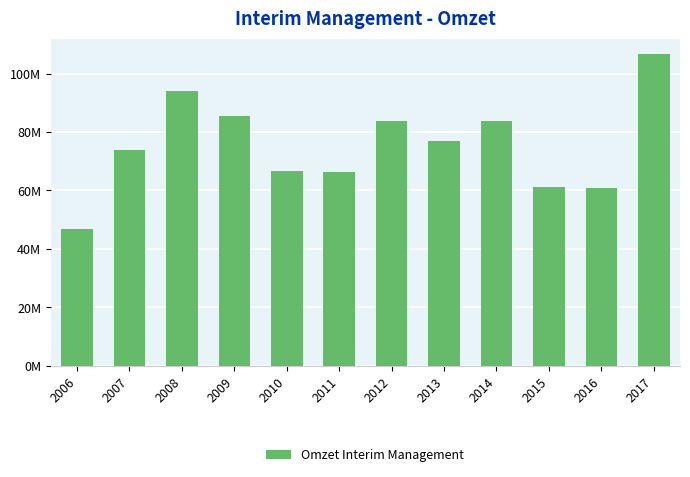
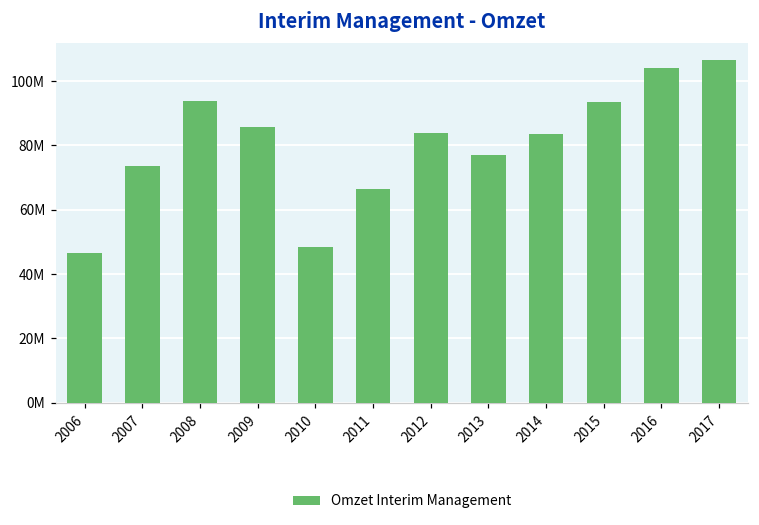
  {
    "2006": 47000000,
    "2007": 74000000,
    "2008": 94000000,
    "2009": 86000000,
-   "2010": 67000000,
+   "2010": 48000000,
    "2011": 66000000,
    "2012": 84000000,
    "2013": 77000000,
    "2014": 84000000,
-   "2015": 61000000,
-   "2016": 61000000,
+   "2015": 93000000,
+   "2016": 104000000,
    "2017": 107000000
  }
